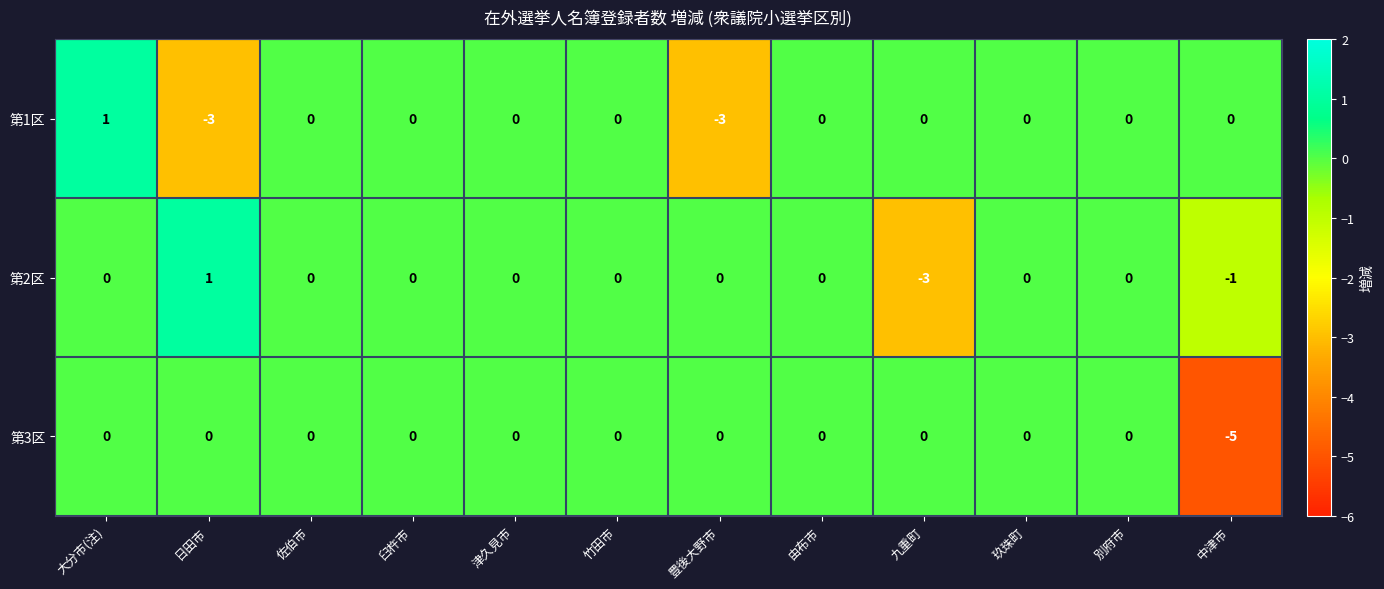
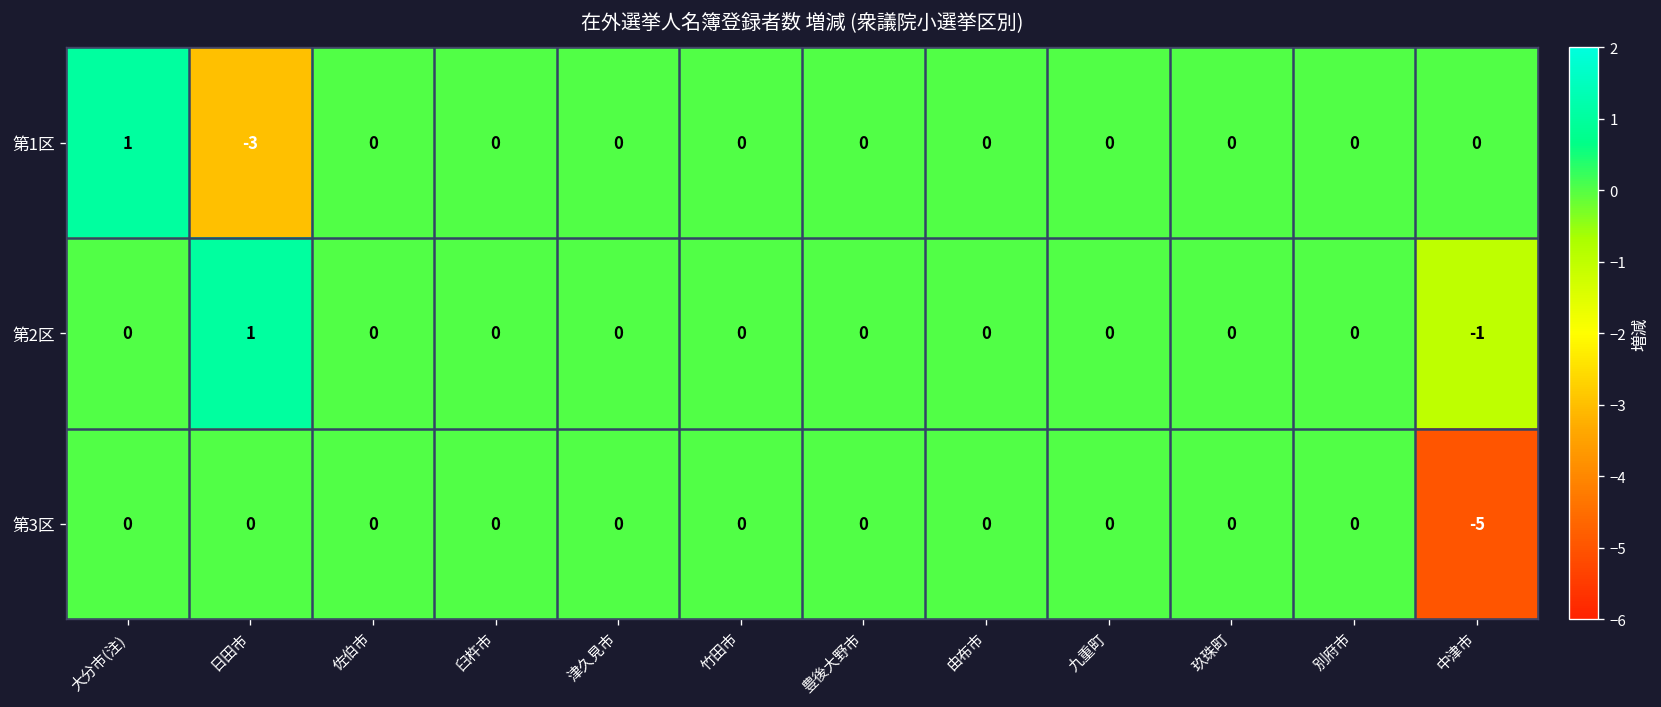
  {
    "第1区": {
      "大分市(注)": 1,
      "日田市": -3,
      "佐伯市": 0,
      "臼杵市": 0,
      "津久見市": 0,
      "竹田市": 0,
-     "豊後大野市": -3,
+     "豊後大野市": 0,
      "由布市": 0,
      "九重町": 0,
      "玖珠町": 0,
      "別府市": 0,
      "中津市": 0
    },
    "第2区": {
      "大分市(注)": 0,
      "日田市": 1,
      "佐伯市": 0,
      "臼杵市": 0,
      "津久見市": 0,
      "竹田市": 0,
      "豊後大野市": 0,
      "由布市": 0,
-     "九重町": -3,
+     "九重町": 0,
      "玖珠町": 0,
      "別府市": 0,
      "中津市": -1
    },
    "第3区": {
      "大分市(注)": 0,
      "日田市": 0,
      "佐伯市": 0,
      "臼杵市": 0,
      "津久見市": 0,
      "竹田市": 0,
      "豊後大野市": 0,
      "由布市": 0,
      "九重町": 0,
      "玖珠町": 0,
      "別府市": 0,
      "中津市": -5
    }
  }
